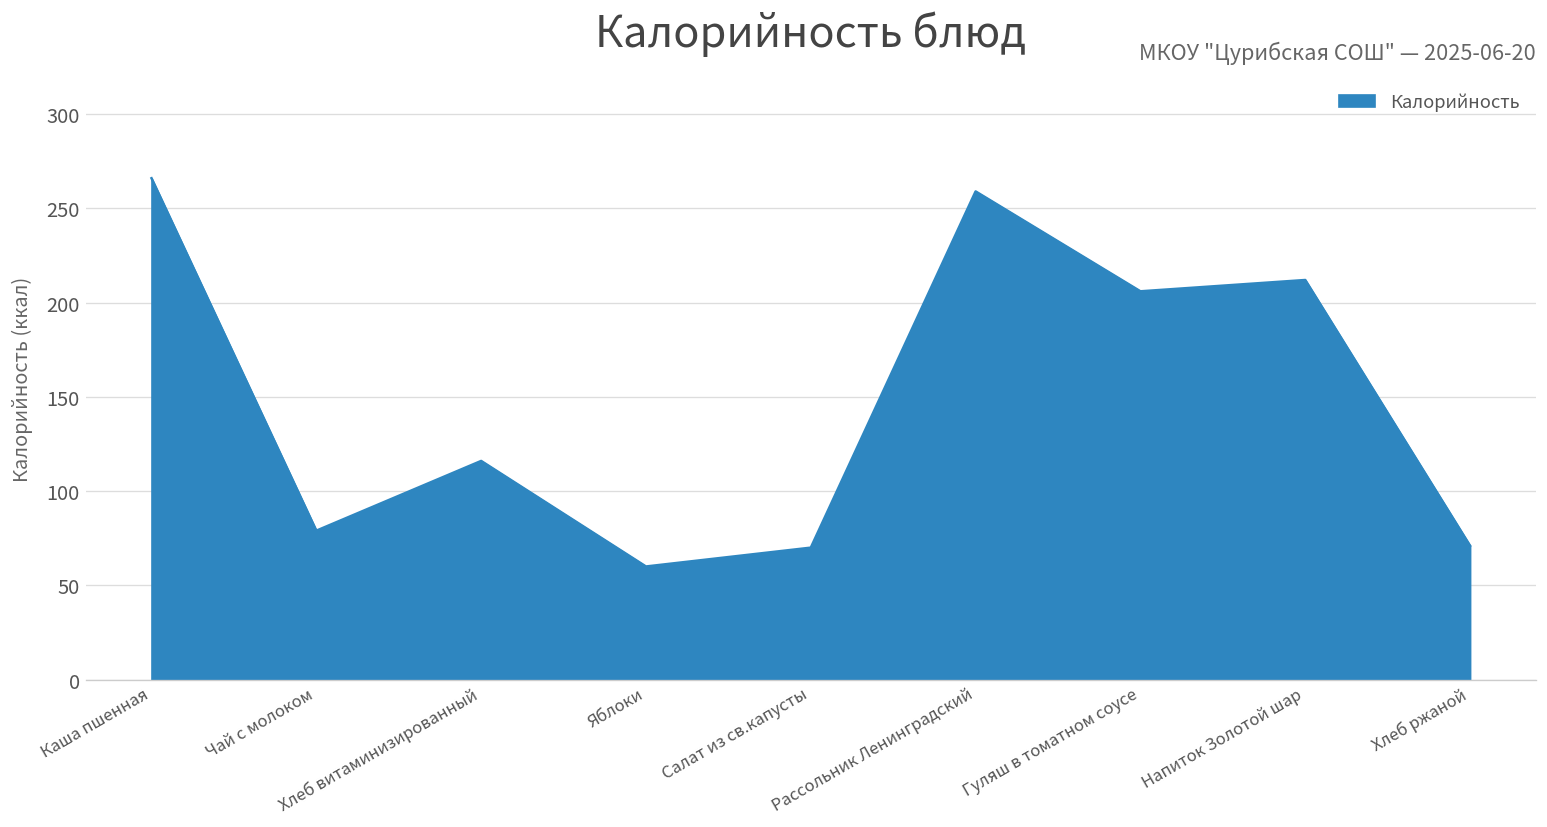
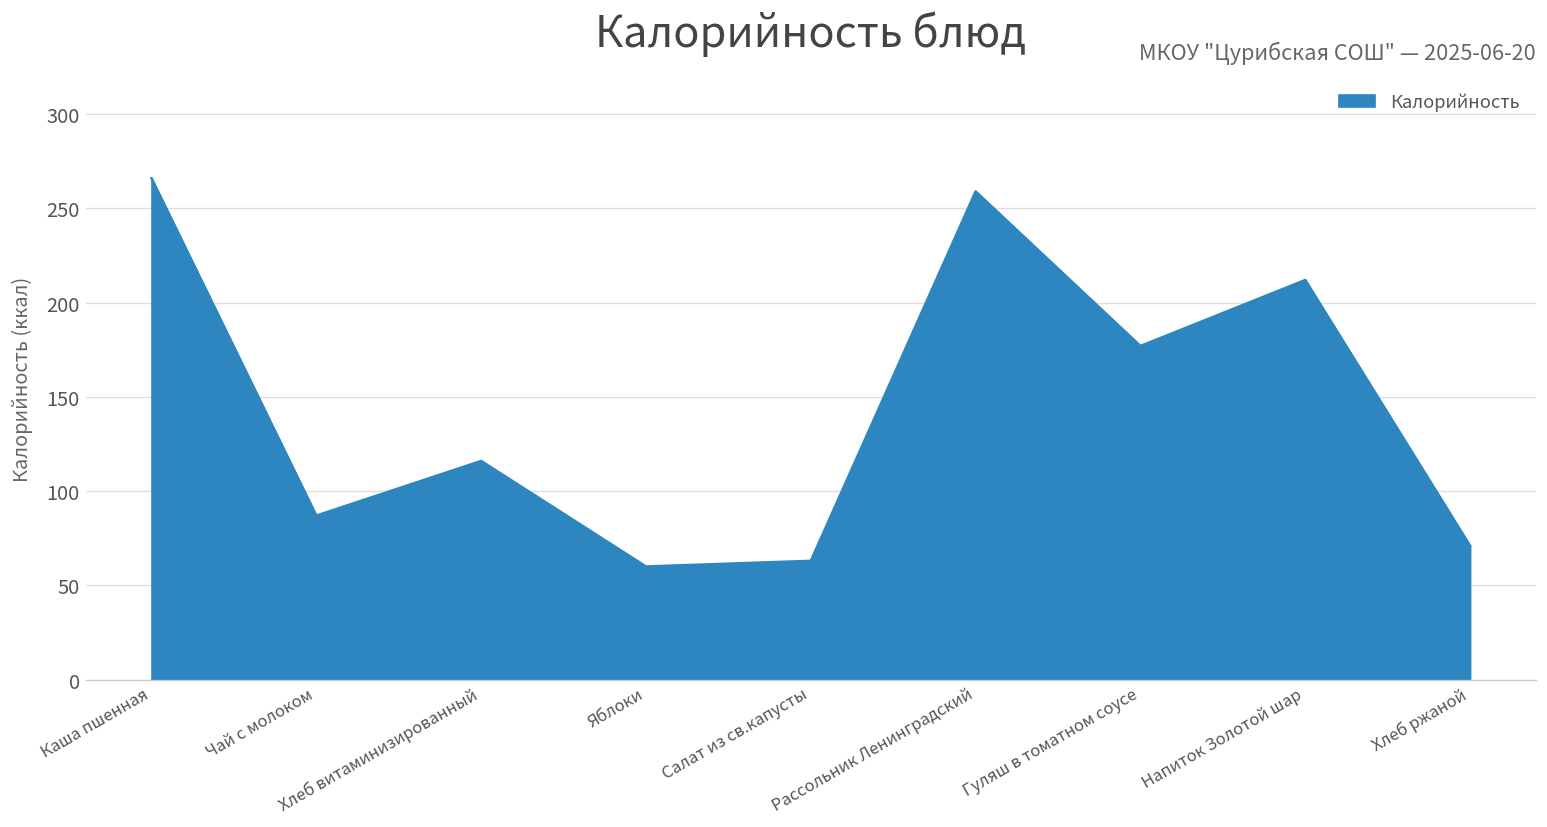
  {
    "Каша пшенная": 266,
-   "Чай с молоком": 79,
+   "Чай с молоком": 87,
    "Хлеб витаминизированный": 116,
    "Яблоки": 60,
-   "Салат из св.капусты": 70,
+   "Салат из св.капусты": 63,
    "Рассольник Ленинградский": 259,
-   "Гуляш в томатном соусе": 206,
+   "Гуляш в томатном соусе": 177,
    "Напиток Золотой шар": 212,
    "Хлеб ржаной": 71
  }
